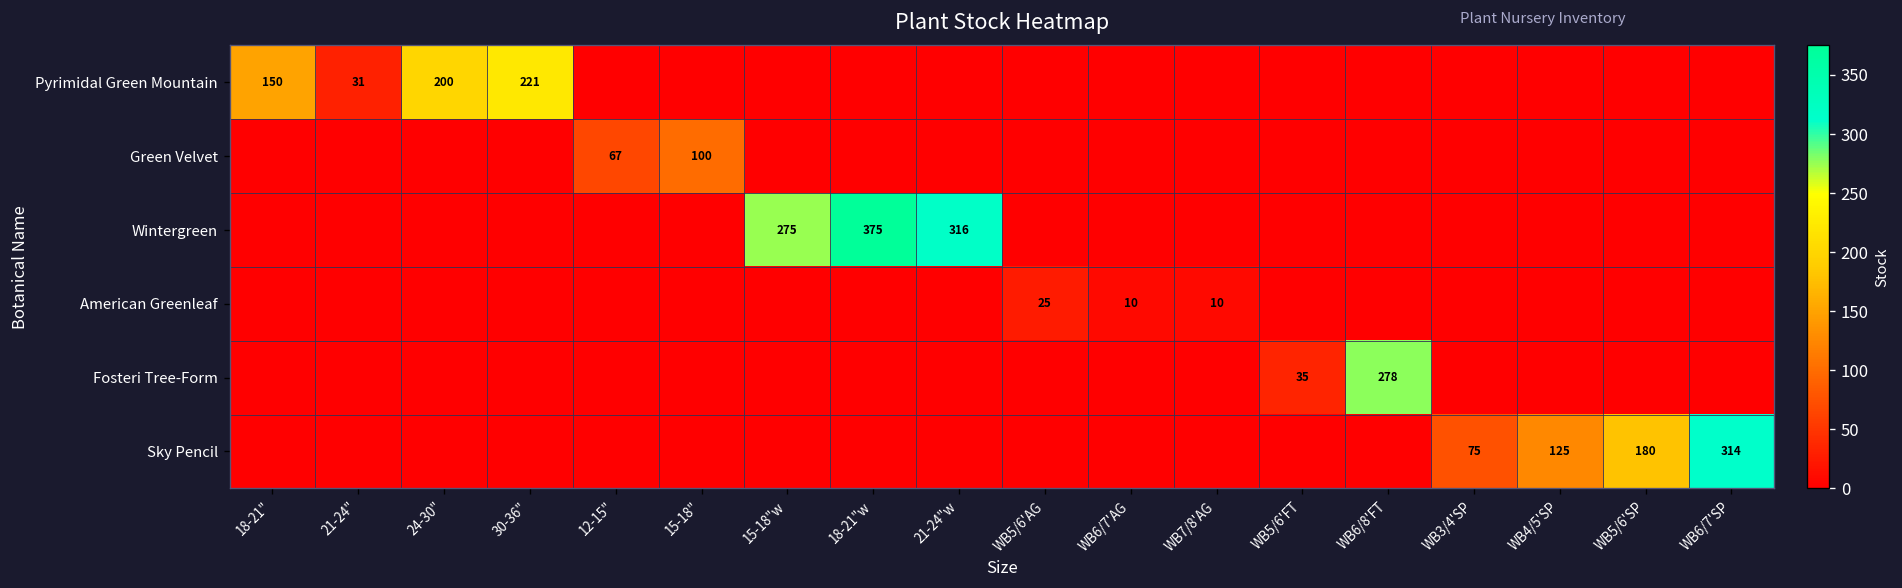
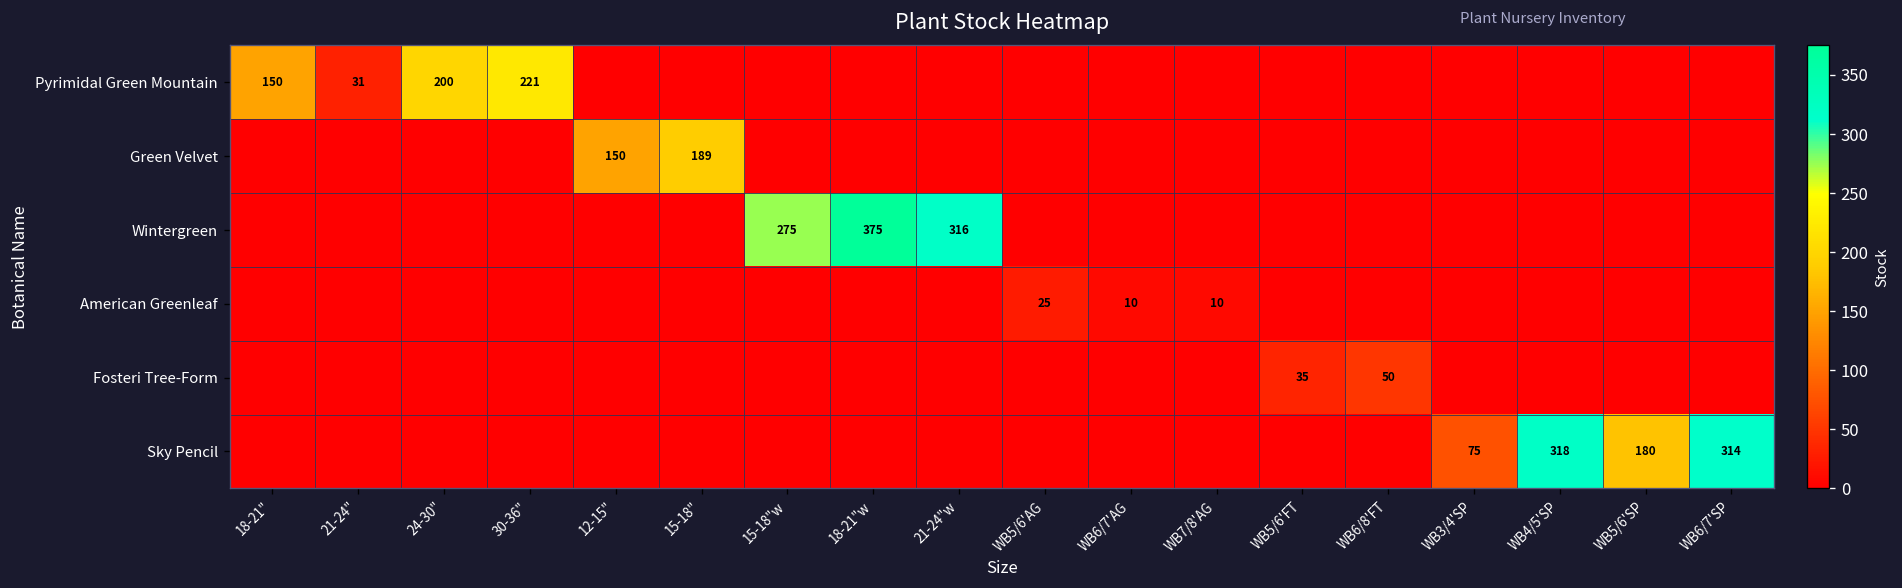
  {
    "Pyrimidal Green Mountain": {
      "18-21\"": 150,
      "21-24\"": 31,
      "24-30\"": 200,
      "30-36\"": 221
    },
    "Green Velvet": {
-     "12-15\"": 67,
-     "15-18\"": 100
+     "12-15\"": 150,
+     "15-18\"": 189
    },
    "Wintergreen": {
      "15-18\"w": 275,
      "18-21\"w": 375,
      "21-24\"w": 316
    },
    "American Greenleaf": {
      "WB5/6'AG": 25,
      "WB6/7'AG": 10,
      "WB7/8'AG": 10
    },
    "Fosteri Tree-Form": {
      "WB5/6'FT": 35,
-     "WB6/8'FT": 278
+     "WB6/8'FT": 50
    },
    "Sky Pencil": {
      "WB3/4'SP": 75,
-     "WB4/5'SP": 125,
+     "WB4/5'SP": 318,
      "WB5/6'SP": 180,
      "WB6/7'SP": 314
    }
  }
